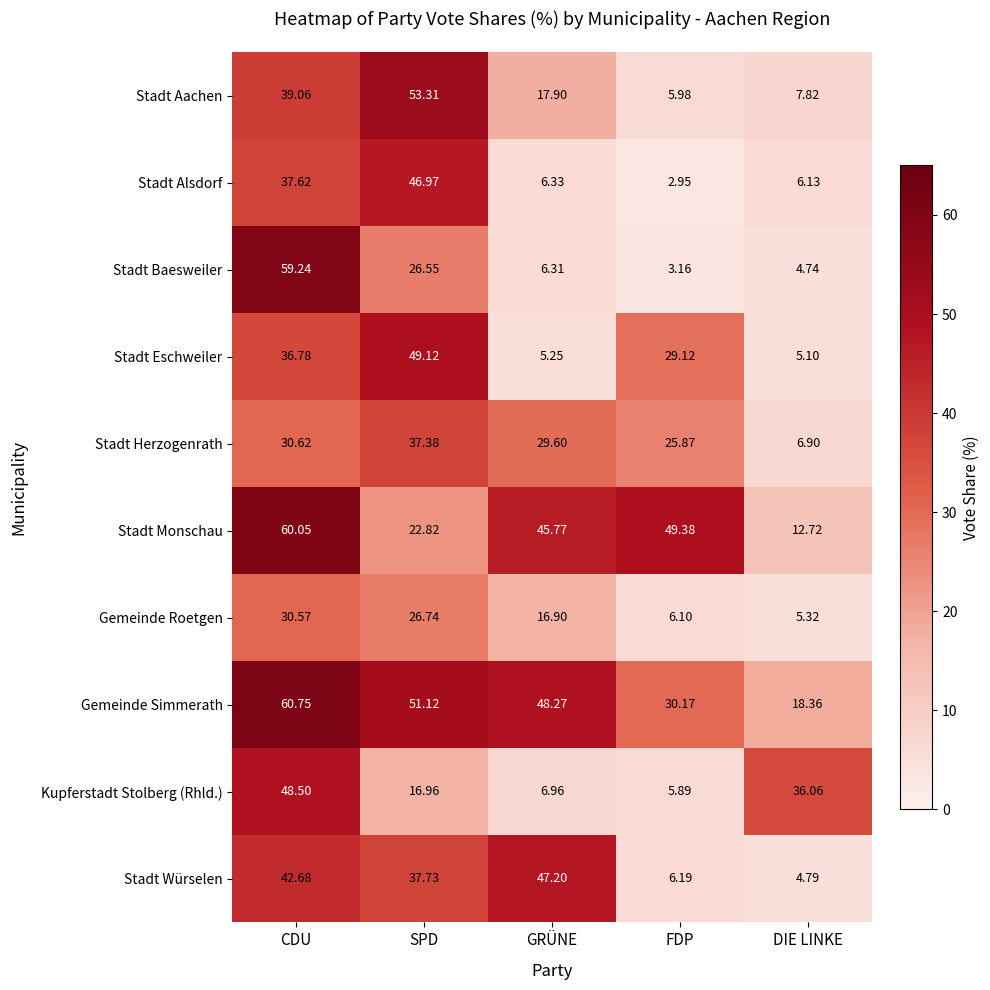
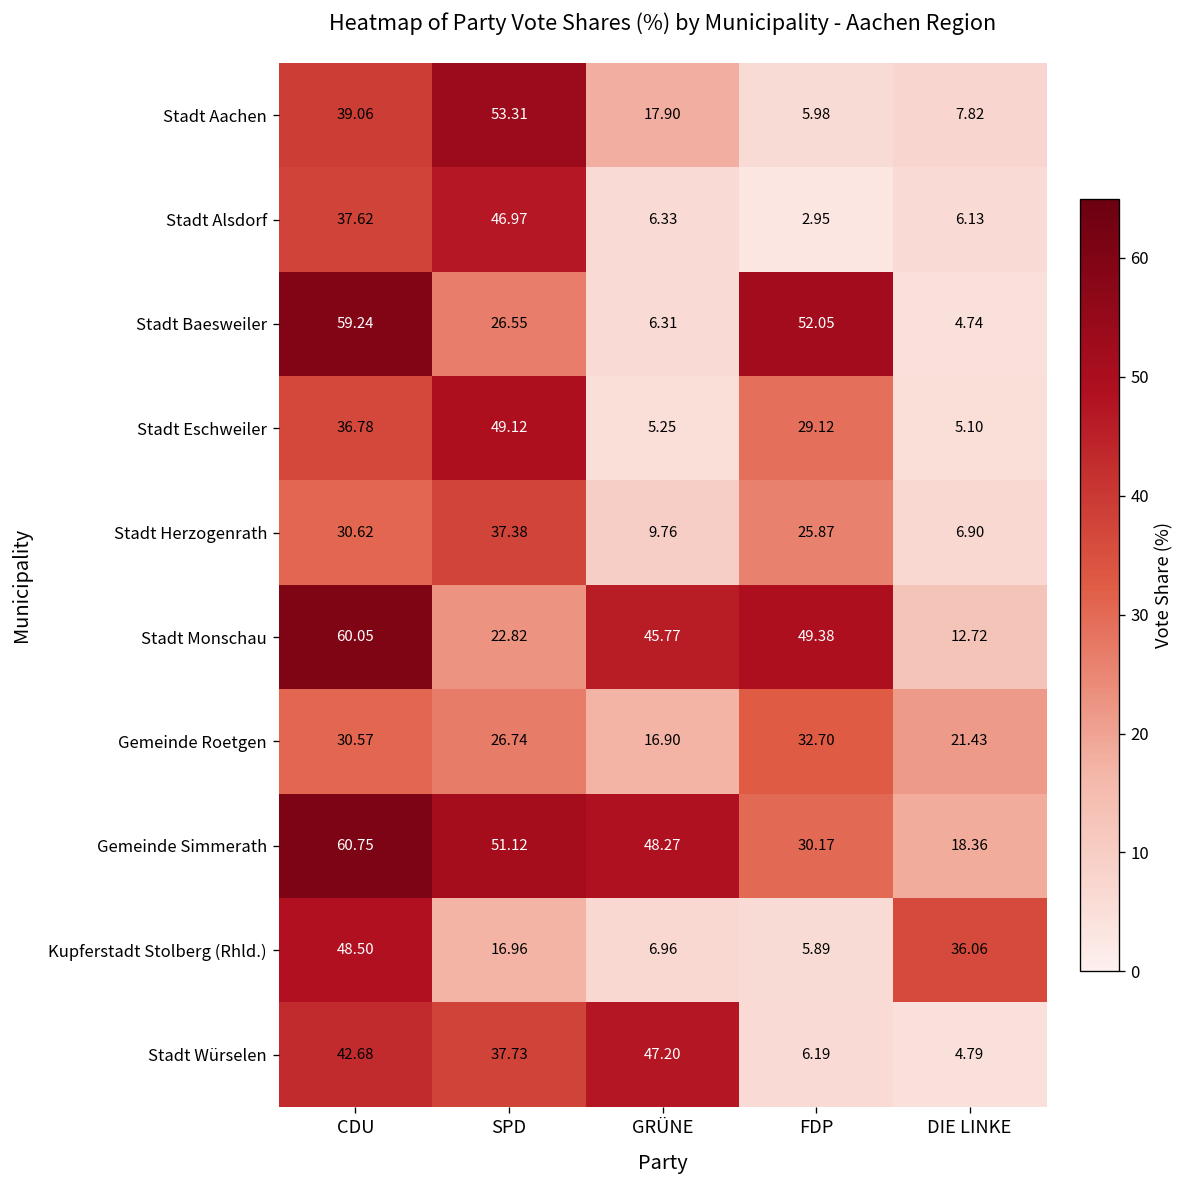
  {
    "Stadt Aachen": {
      "CDU": 39.06,
      "SPD": 53.31,
      "GRÜNE": 17.90,
      "FDP": 5.98,
      "DIE LINKE": 7.82
    },
    "Stadt Alsdorf": {
      "CDU": 37.62,
      "SPD": 46.97,
      "GRÜNE": 6.33,
      "FDP": 2.95,
      "DIE LINKE": 6.13
    },
    "Stadt Baesweiler": {
      "CDU": 59.24,
      "SPD": 26.55,
      "GRÜNE": 6.31,
-     "FDP": 3.16,
+     "FDP": 52.05,
      "DIE LINKE": 4.74
    },
    "Stadt Eschweiler": {
      "CDU": 36.78,
      "SPD": 49.12,
      "GRÜNE": 5.25,
      "FDP": 29.12,
      "DIE LINKE": 5.10
    },
    "Stadt Herzogenrath": {
      "CDU": 30.62,
      "SPD": 37.38,
-     "GRÜNE": 29.60,
+     "GRÜNE": 9.76,
      "FDP": 25.87,
      "DIE LINKE": 6.90
    },
    "Stadt Monschau": {
      "CDU": 60.05,
      "SPD": 22.82,
      "GRÜNE": 45.77,
      "FDP": 49.38,
      "DIE LINKE": 12.72
    },
    "Gemeinde Roetgen": {
      "CDU": 30.57,
      "SPD": 26.74,
      "GRÜNE": 16.90,
-     "FDP": 6.10,
-     "DIE LINKE": 5.32
+     "FDP": 32.70,
+     "DIE LINKE": 21.43
    },
    "Gemeinde Simmerath": {
      "CDU": 60.75,
      "SPD": 51.12,
      "GRÜNE": 48.27,
      "FDP": 30.17,
      "DIE LINKE": 18.36
    },
    "Kupferstadt Stolberg (Rhld.)": {
      "CDU": 48.50,
      "SPD": 16.96,
      "GRÜNE": 6.96,
      "FDP": 5.89,
      "DIE LINKE": 36.06
    },
    "Stadt Würselen": {
      "CDU": 42.68,
      "SPD": 37.73,
      "GRÜNE": 47.20,
      "FDP": 6.19,
      "DIE LINKE": 4.79
    }
  }
